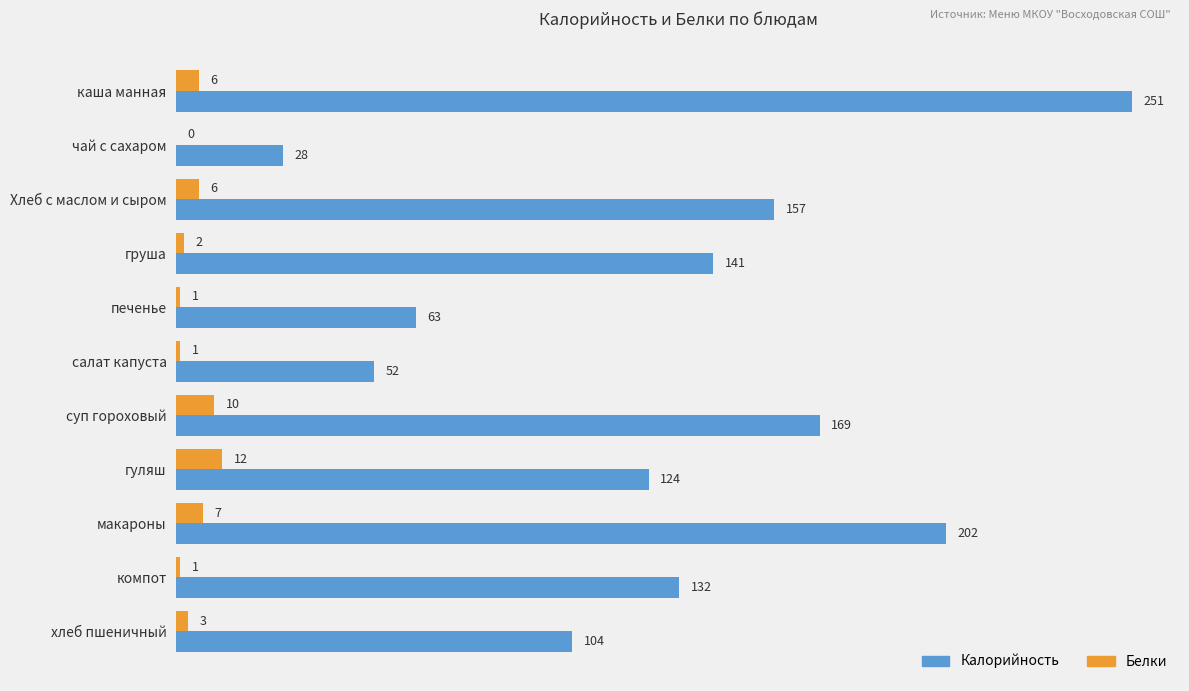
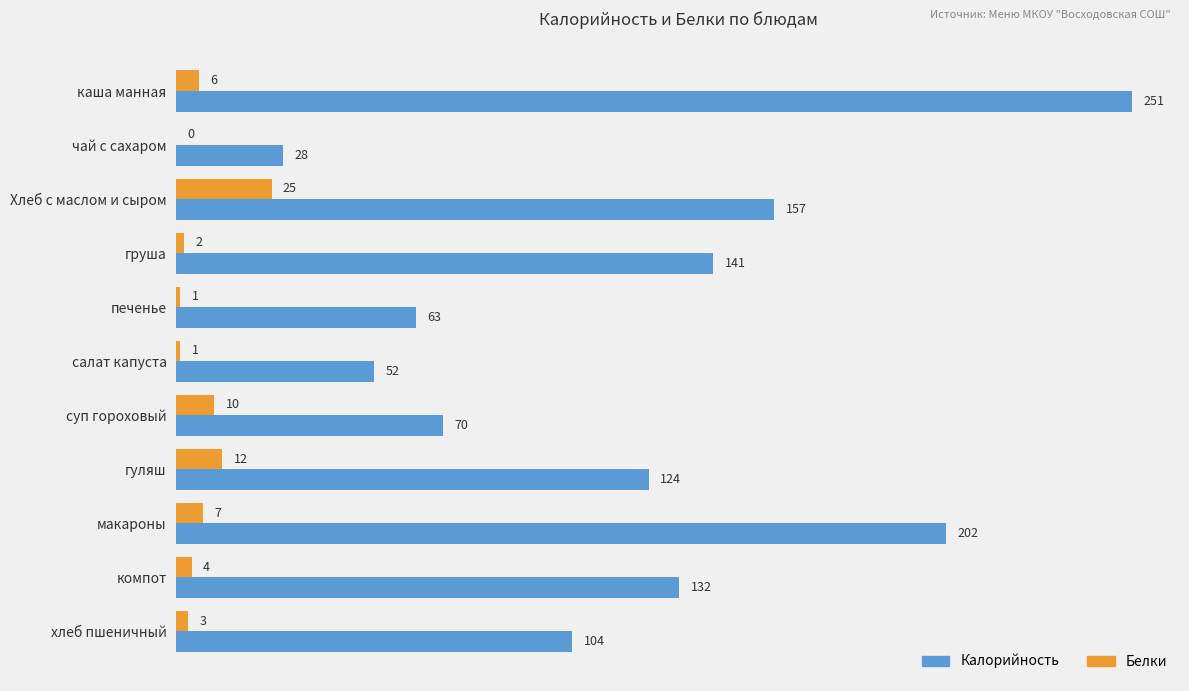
  {
    "Калорийность": {
      "каша манная": 251,
      "чай с сахаром": 28,
      "Хлеб с маслом и сыром": 157,
      "груша": 141,
      "печенье": 63,
      "салат капуста": 52,
-     "суп гороховый": 169,
+     "суп гороховый": 70,
      "гуляш": 124,
      "макароны": 202,
      "компот": 132,
      "хлеб пшеничный": 104
    },
    "Белки": {
      "каша манная": 6,
      "чай с сахаром": 0,
-     "Хлеб с маслом и сыром": 6,
+     "Хлеб с маслом и сыром": 25,
      "груша": 2,
      "печенье": 1,
      "салат капуста": 1,
      "суп гороховый": 10,
      "гуляш": 12,
      "макароны": 7,
-     "компот": 1,
+     "компот": 4,
      "хлеб пшеничный": 3
    }
  }
